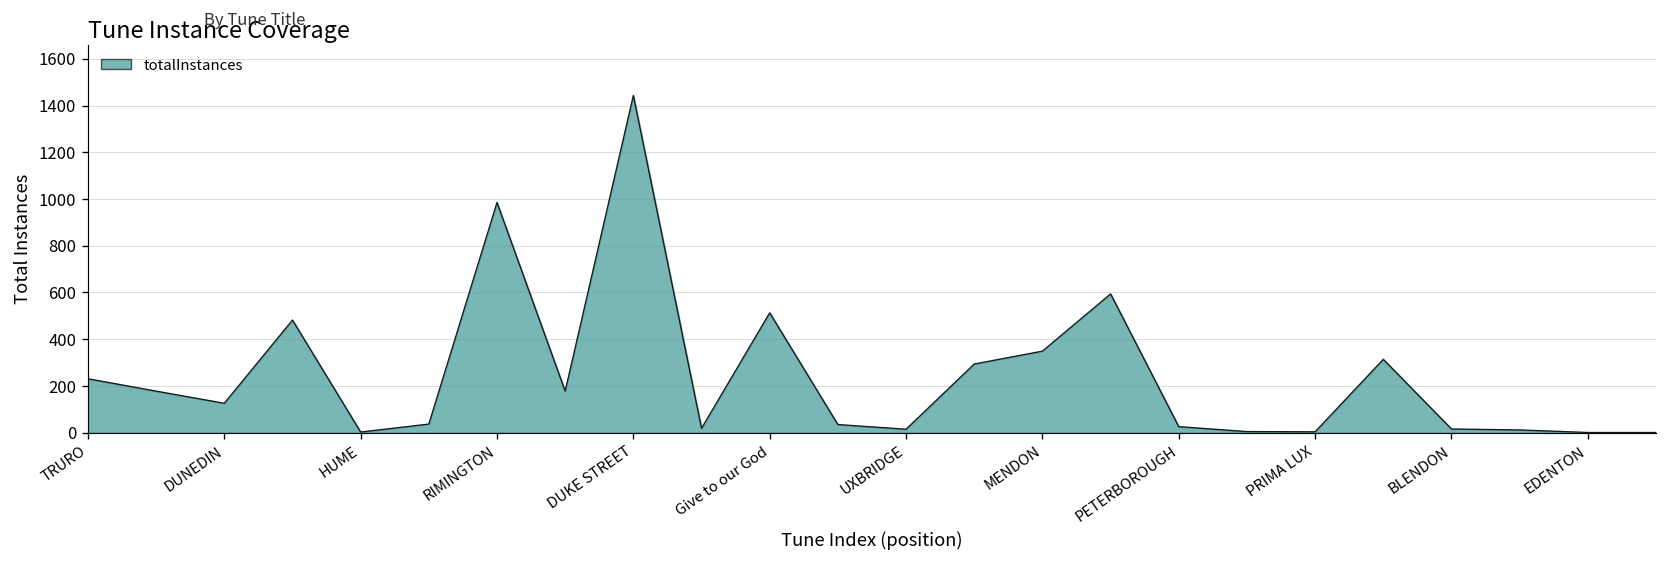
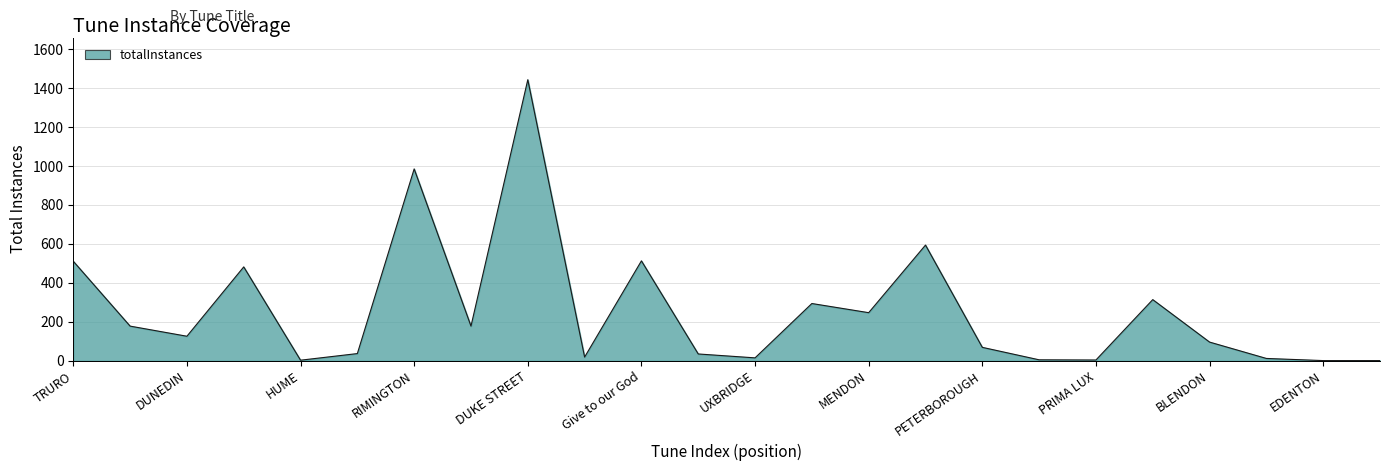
  {
-   "TRURO": 230,
+   "TRURO": 510,
    "DUNEDIN": 130,
    "HUME": 0,
    "RIMINGTON": 990,
    "DUKE STREET": 1440,
    "Give to our God": 510,
    "UXBRIDGE": 20,
-   "MENDON": 350,
-   "PETERBOROUGH": 30,
+   "MENDON": 250,
+   "PETERBOROUGH": 70,
    "PRIMA LUX": 0,
-   "BLENDON": 20,
+   "BLENDON": 100,
    "EDENTON": 0
  }
